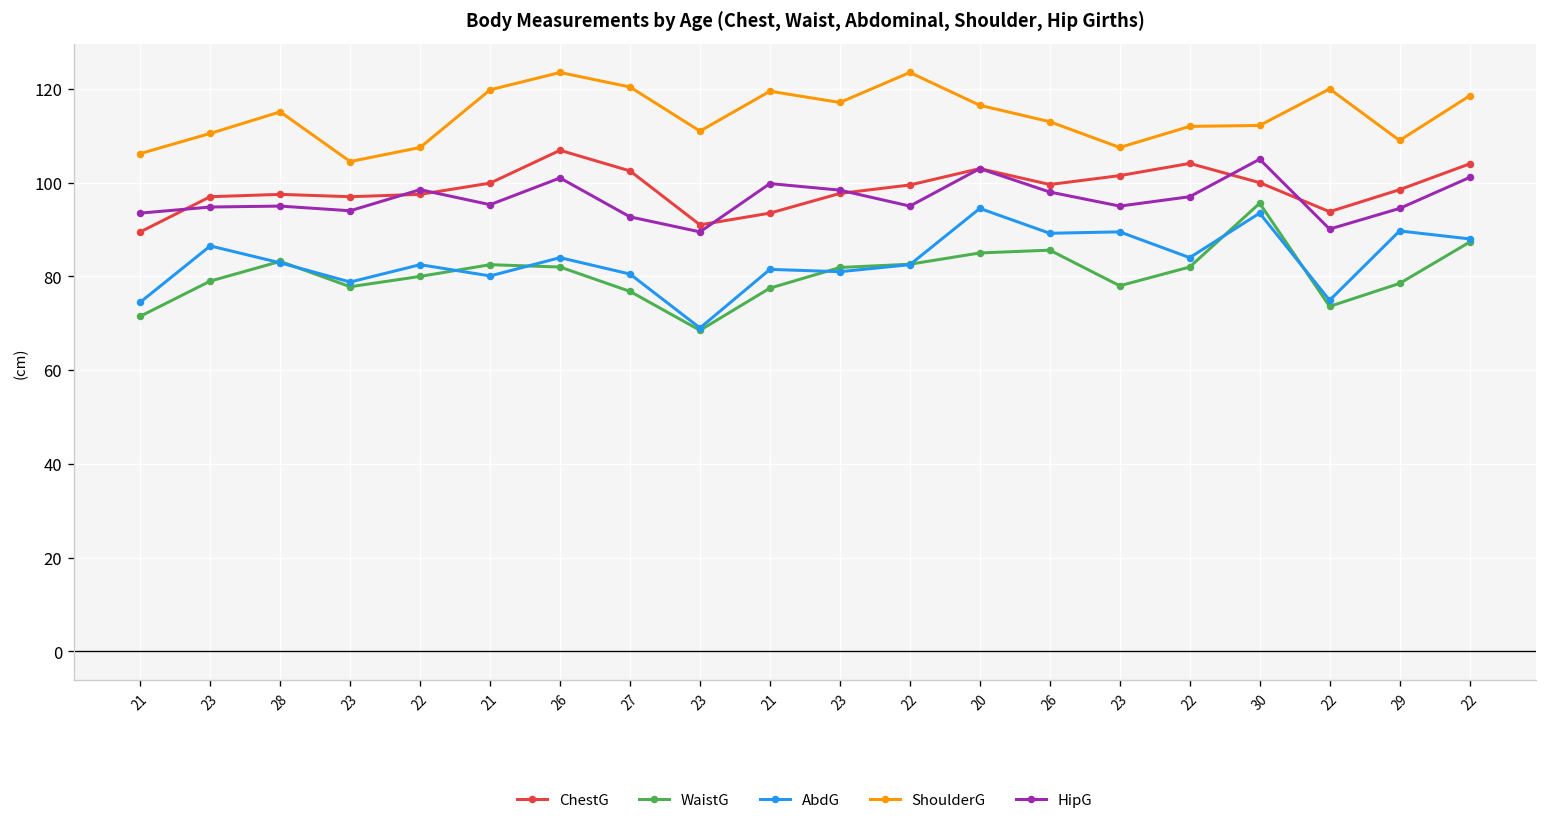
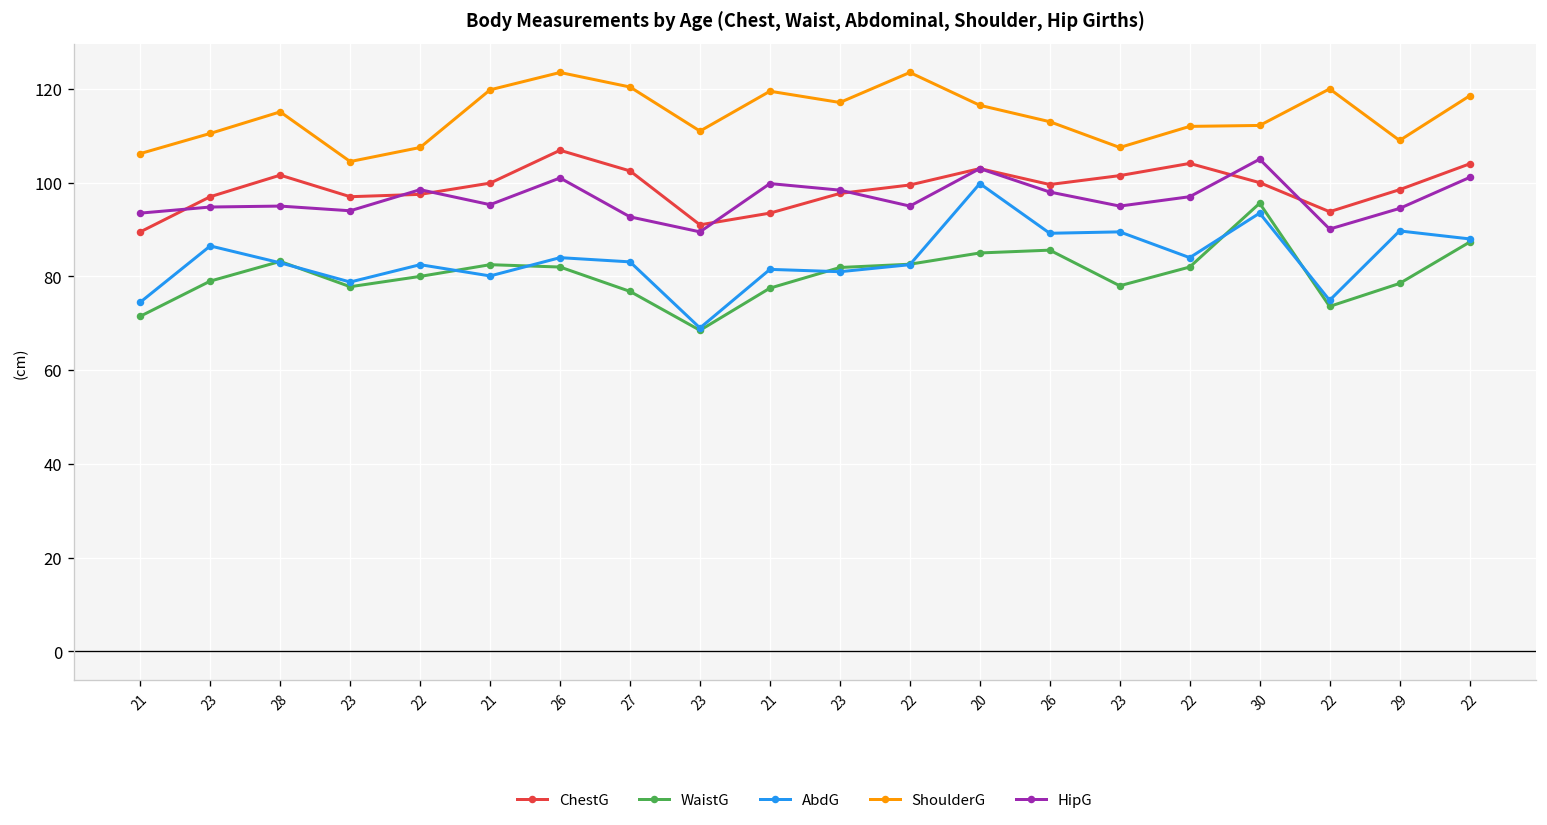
  {
    "ChestG": {
-     "28": 98,
+     "28": 102,
      "27": 103,
      "30": 100,
      "29": 99
    },
    "WaistG": {
      "27": 77,
      "20": 85,
      "30": 96,
      "29": 79
    },
    "AbdG": {
-     "27": 81,
-     "20": 95,
+     "27": 83,
+     "20": 100,
      "30": 94,
      "29": 90
    },
    "ShoulderG": {
      "28": 115,
      "27": 120,
      "20": 117,
      "30": 112,
      "29": 109
    },
    "HipG": {
      "28": 95,
      "27": 93,
      "30": 105,
      "29": 95
    }
  }
